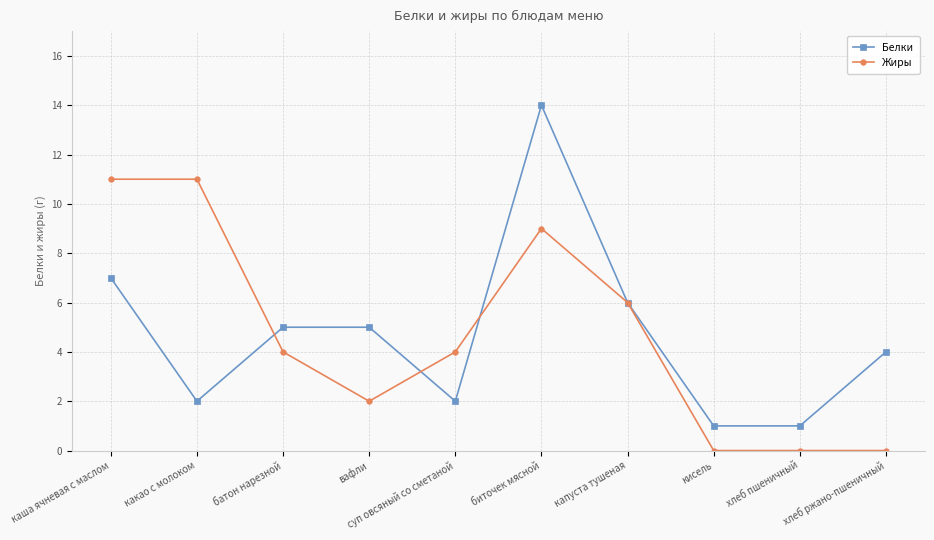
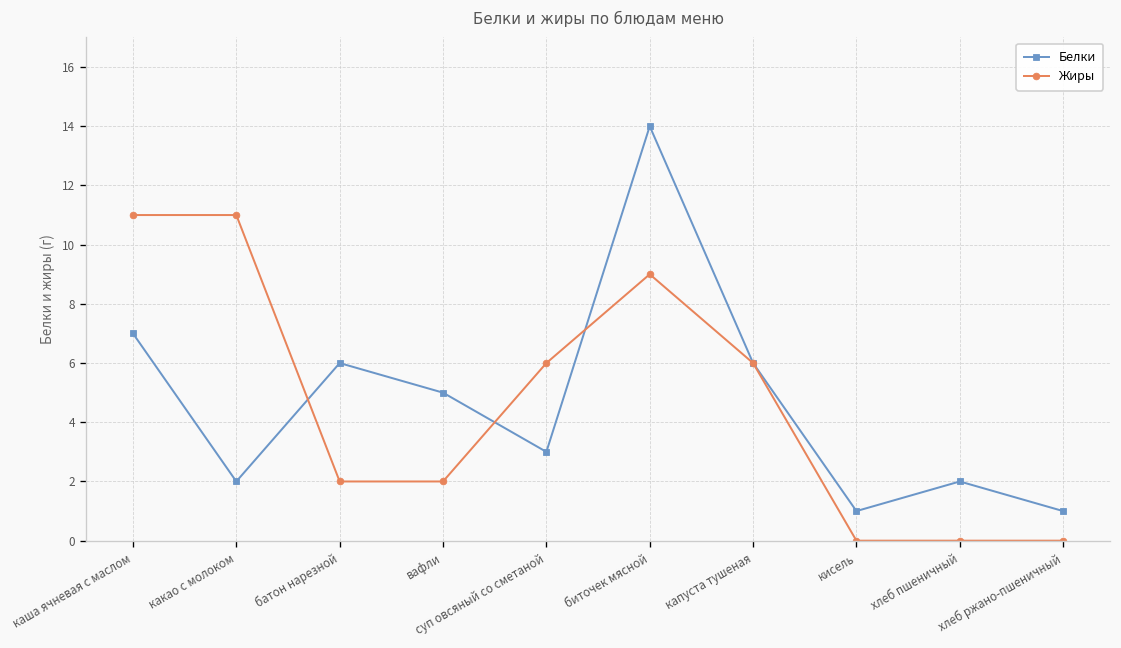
  {
    "Белки": {
      "каша ячневая с маслом": 7,
      "какао с молоком": 2,
-     "батон нарезной": 5,
+     "батон нарезной": 6,
      "вафли": 5,
-     "суп овсяный со сметаной": 2,
+     "суп овсяный со сметаной": 3,
      "биточек мясной": 14,
      "кисель": 1,
-     "хлеб пшеничный": 1,
-     "хлеб ржано-пшеничный": 4
+     "хлеб пшеничный": 2,
+     "хлеб ржано-пшеничный": 1
    },
    "Жиры": {
      "каша ячневая с маслом": 11,
      "какао с молоком": 11,
-     "батон нарезной": 4,
+     "батон нарезной": 2,
      "вафли": 2,
-     "суп овсяный со сметаной": 4,
+     "суп овсяный со сметаной": 6,
      "биточек мясной": 9,
      "кисель": 0,
      "хлеб пшеничный": 0,
      "хлеб ржано-пшеничный": 0
    }
  }
